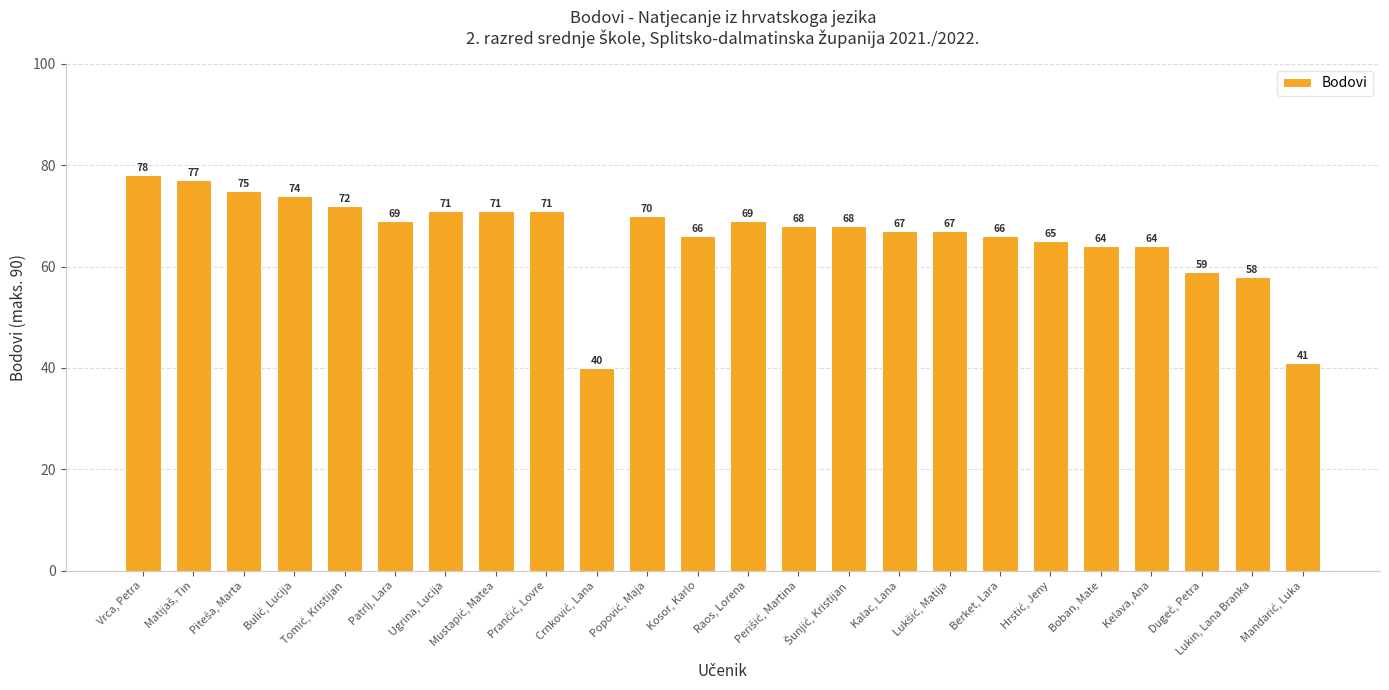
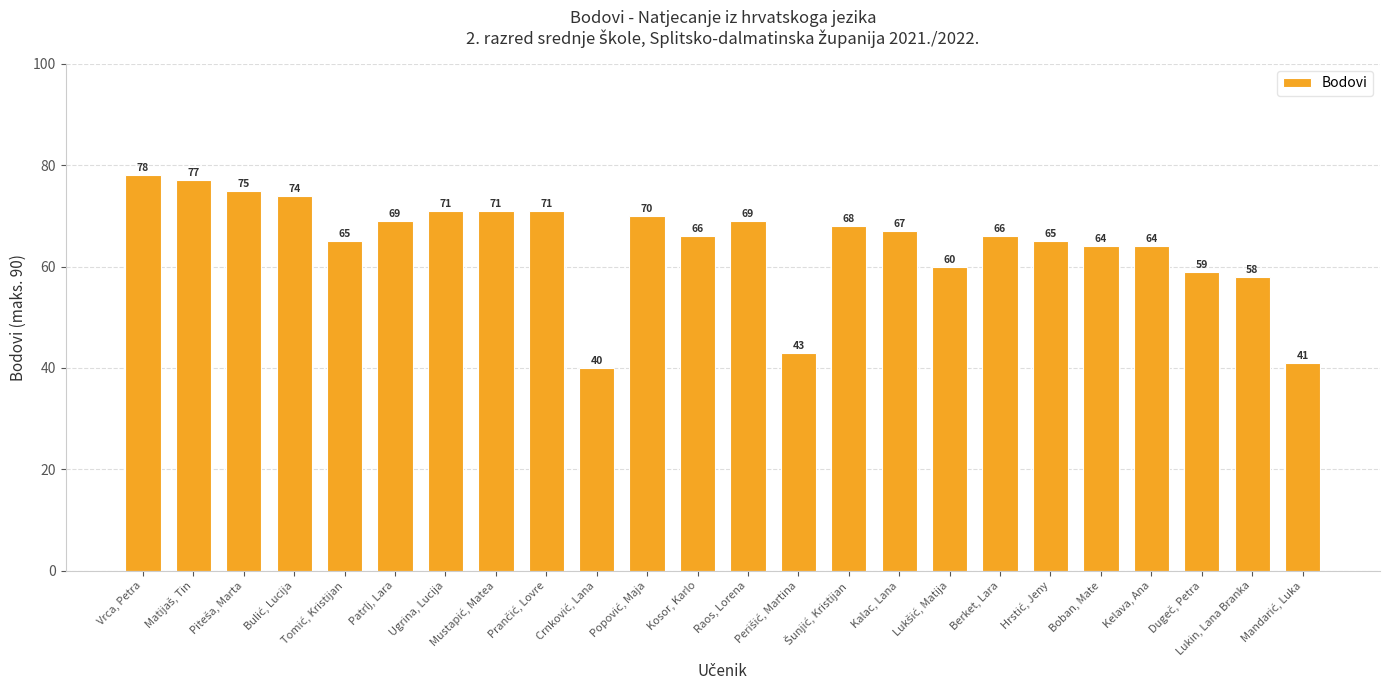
  {
    "Vrca, Petra": 78,
    "Matijaš, Tin": 77,
    "Piteša, Marta": 75,
    "Bulić, Lucija": 74,
-   "Tomić, Kristijan": 72,
+   "Tomić, Kristijan": 65,
    "Patrlj, Lara": 69,
    "Ugrina, Lucija": 71,
    "Mustapić, Matea": 71,
    "Prančić, Lovre": 71,
    "Crnković, Lana": 40,
    "Popović, Maja": 70,
    "Kosor, Karlo": 66,
    "Raos, Lorena": 69,
-   "Perišić, Martina": 68,
+   "Perišić, Martina": 43,
    "Šunjić, Kristijan": 68,
    "Kalac, Lana": 67,
-   "Lukšić, Matija": 67,
+   "Lukšić, Matija": 60,
    "Berket, Lara": 66,
    "Hrstić, Jeny": 65,
    "Boban, Mate": 64,
    "Kelava, Ana": 64,
    "Dugeč, Petra": 59,
    "Lukin, Lana Branka": 58,
    "Mandarić, Luka": 41
  }
